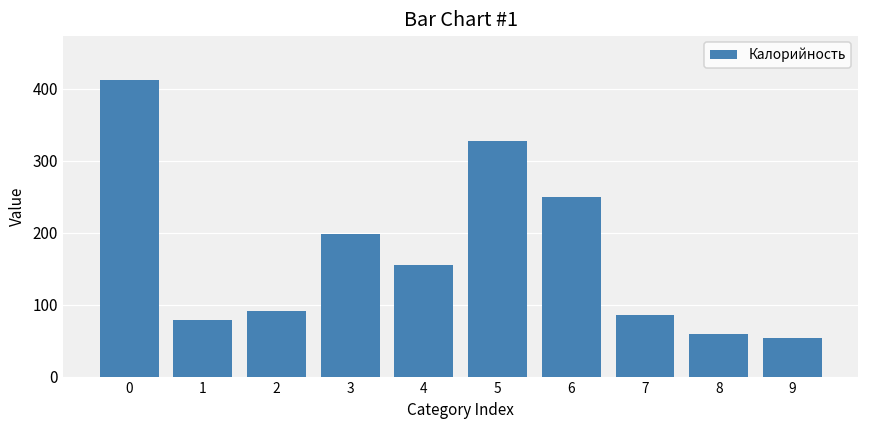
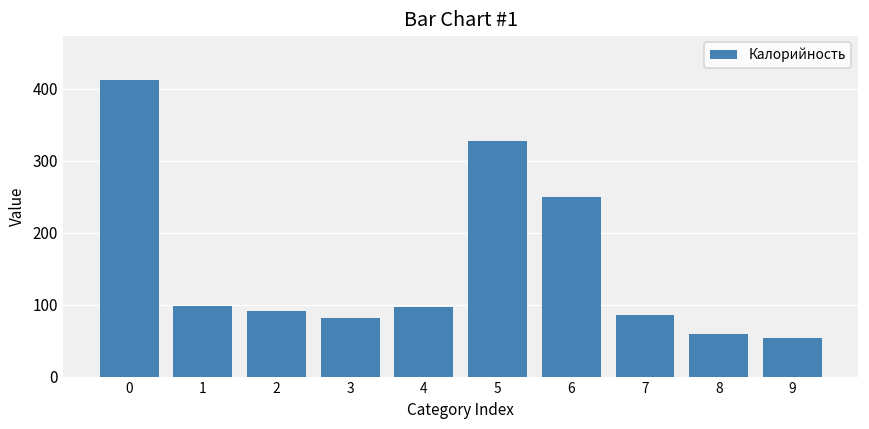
  {
    "0": 410,
-   "1": 80,
+   "1": 100,
    "2": 90,
-   "3": 200,
-   "4": 160,
+   "3": 80,
+   "4": 100,
    "5": 330,
    "6": 250,
    "7": 90,
    "8": 60,
    "9": 50
  }
